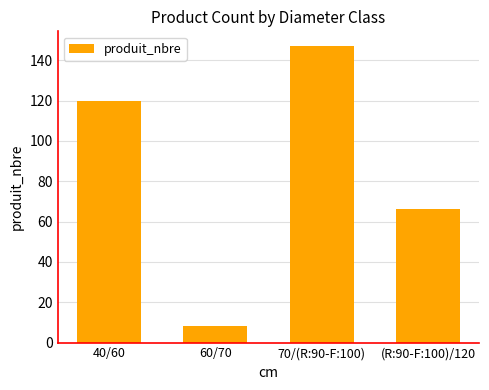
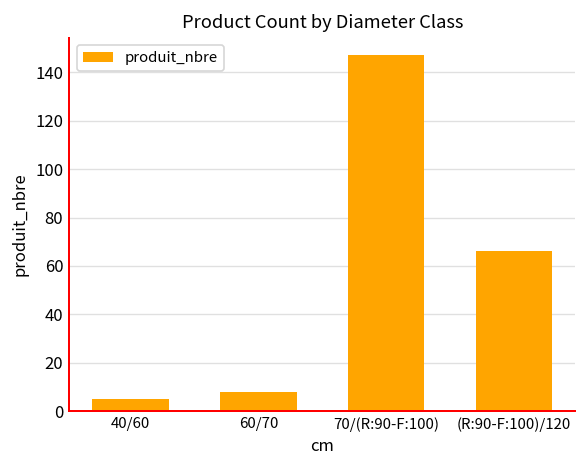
  {
-   "40/60": 120,
+   "40/60": 5,
    "60/70": 8,
    "70/(R:90-F:100)": 147,
    "(R:90-F:100)/120": 66
  }
